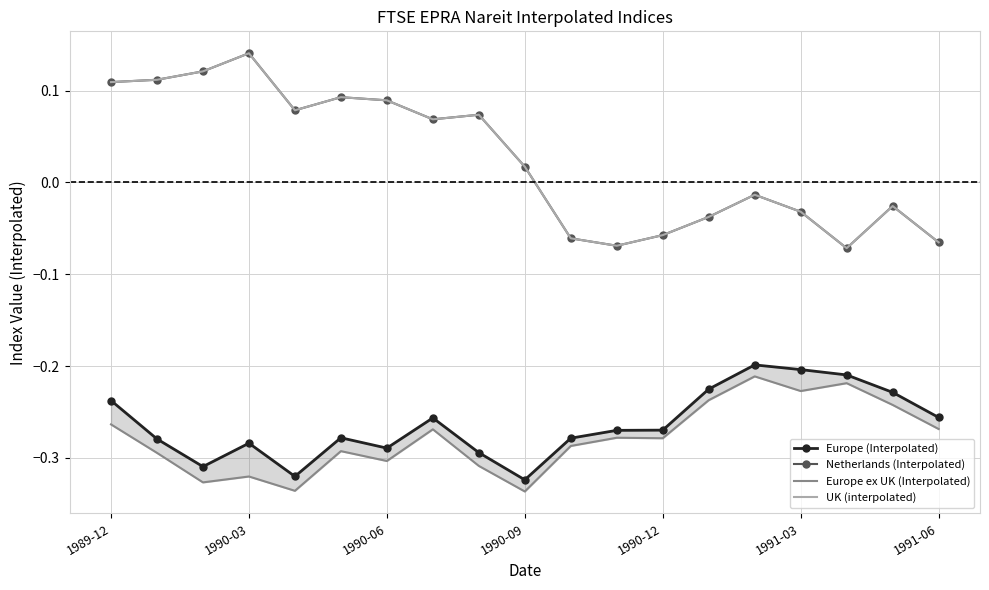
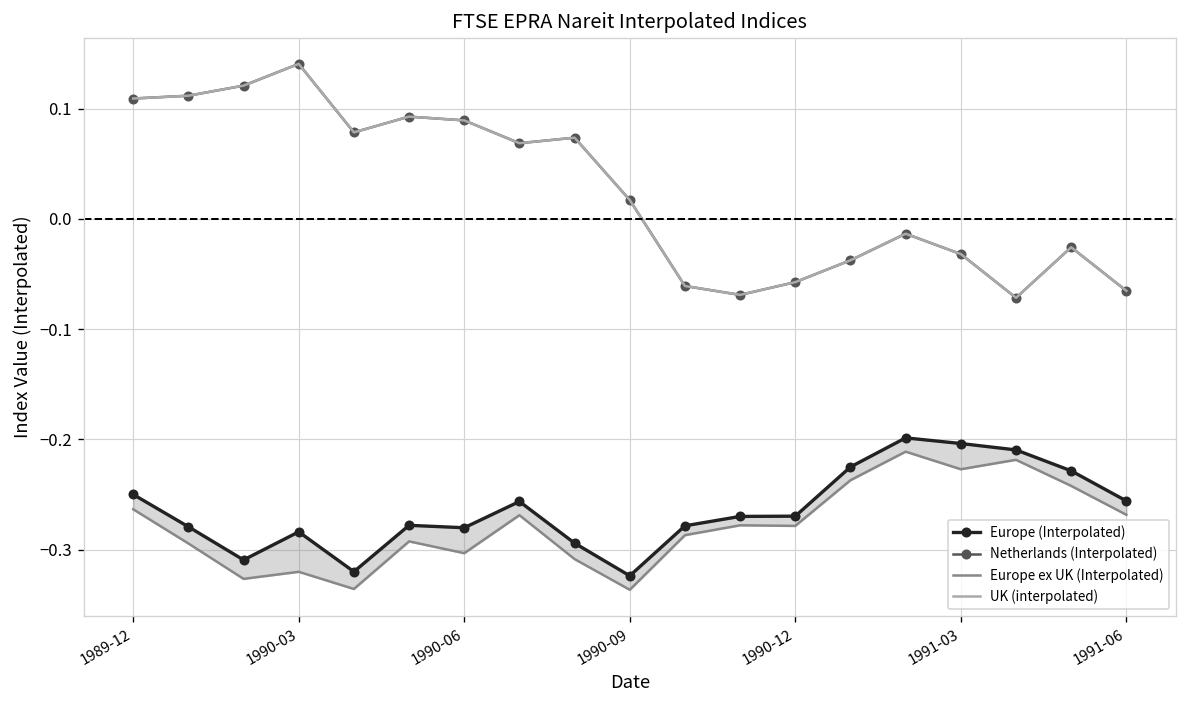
  {
    "Europe (Interpolated)": {
-     "1989-12": -0.24,
+     "1989-12": -0.25,
      "1990-03": -0.28,
-     "1990-06": -0.29,
+     "1990-06": -0.28,
      "1990-09": -0.32,
      "1990-12": -0.27,
      "1991-03": -0.20,
      "1991-06": -0.26
    }
  }
